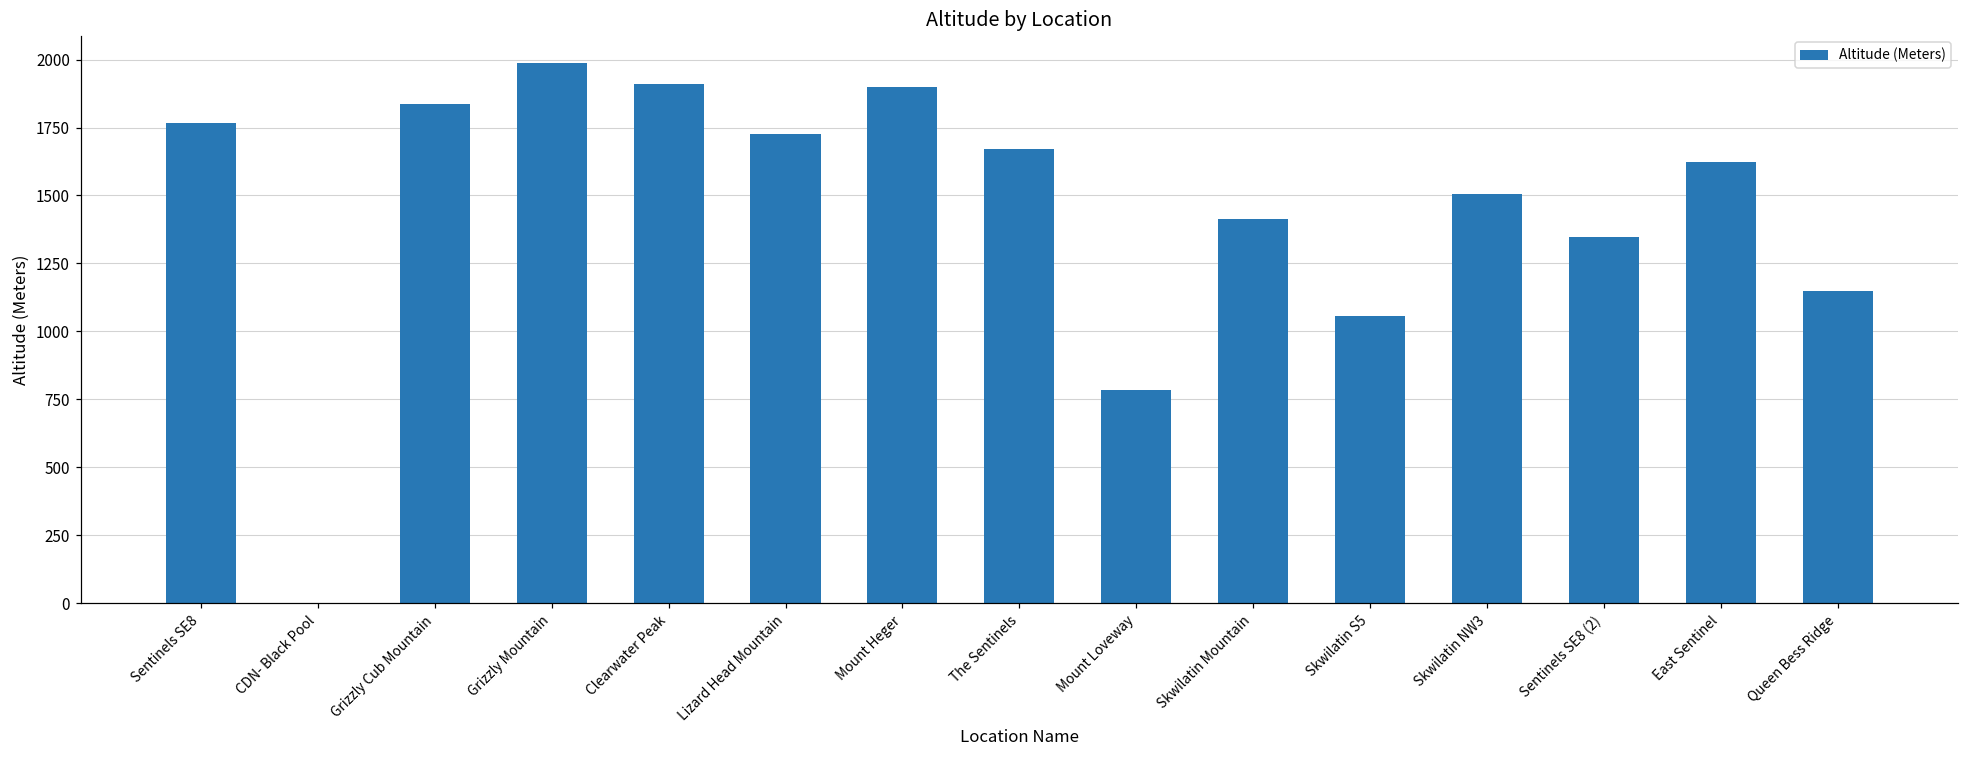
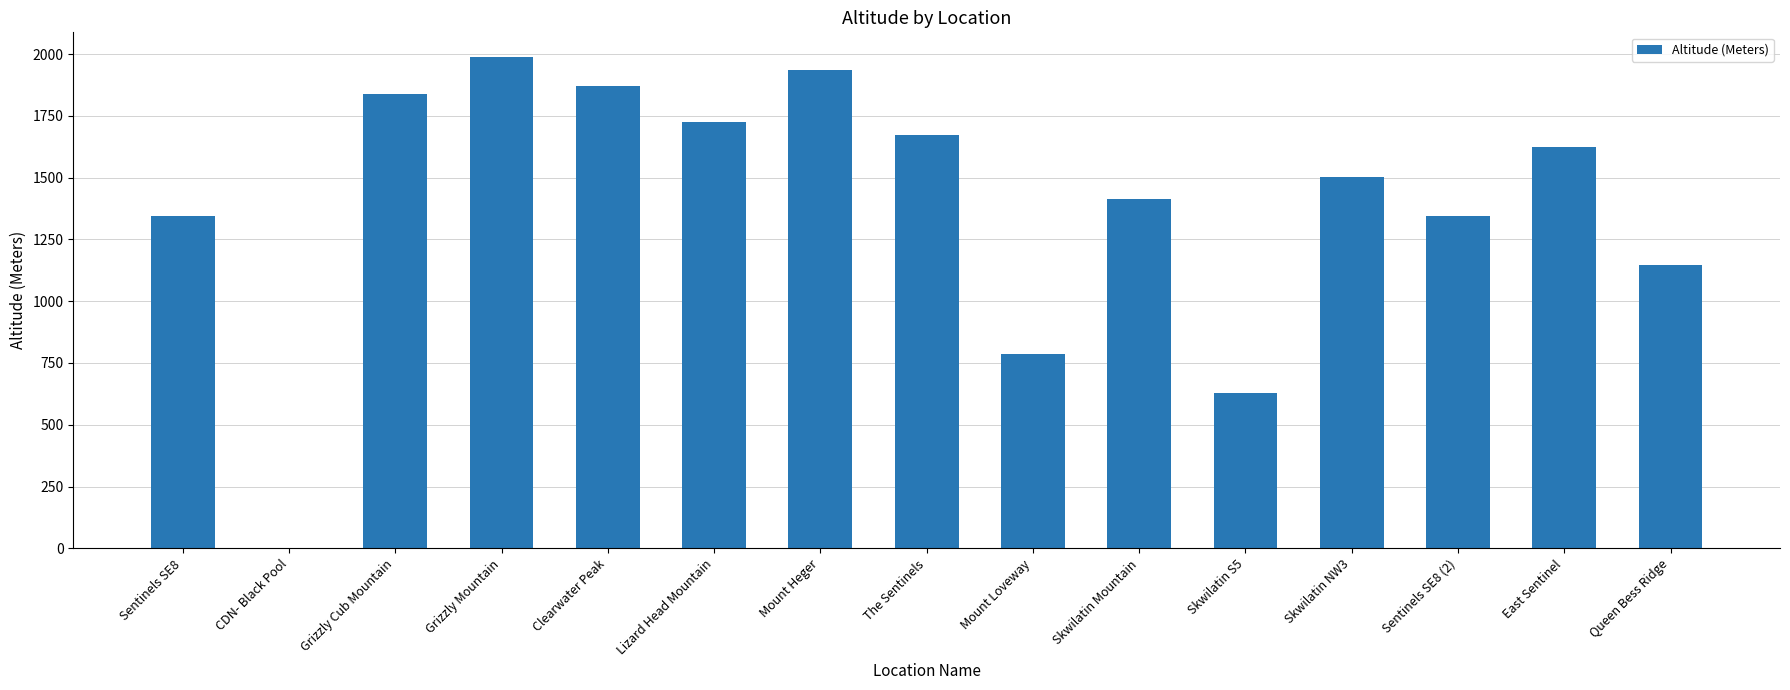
  {
-   "Sentinels SE8": 1770,
+   "Sentinels SE8": 1350,
    "CDN- Black Pool": 0,
    "Grizzly Cub Mountain": 1840,
    "Grizzly Mountain": 1990,
-   "Clearwater Peak": 1910,
+   "Clearwater Peak": 1870,
    "Lizard Head Mountain": 1730,
-   "Mount Heger": 1900,
+   "Mount Heger": 1940,
    "The Sentinels": 1670,
    "Mount Loveway": 790,
    "Skwilatin Mountain": 1410,
-   "Skwilatin S5": 1060,
+   "Skwilatin S5": 630,
    "Skwilatin NW3": 1500,
    "Sentinels SE8 (2)": 1350,
    "East Sentinel": 1630,
    "Queen Bess Ridge": 1150
  }
